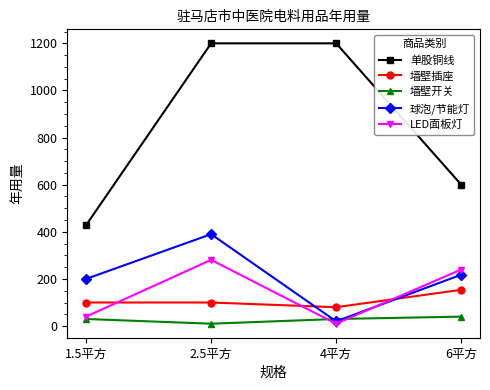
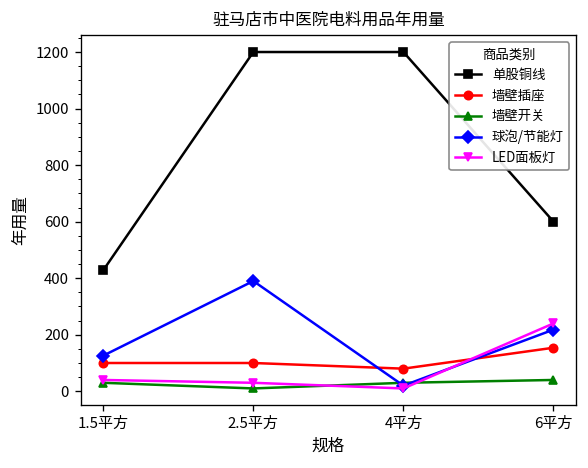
  {
    "单股铜线": {
      "1.5平方": 430,
      "2.5平方": 1200,
      "4平方": 1200,
      "6平方": 600
    },
    "墙壁插座": {
      "1.5平方": 100,
      "2.5平方": 100,
      "4平方": 80,
      "6平方": 150
    },
    "墙壁开关": {
      "2.5平方": 10,
      "6平方": 40
    },
    "球泡/节能灯": {
-     "1.5平方": 200,
+     "1.5平方": 130,
      "2.5平方": 390,
      "6平方": 220
    },
    "LED面板灯": {
-     "2.5平方": 280,
+     "2.5平方": 30,
      "6平方": 240
    }
  }
